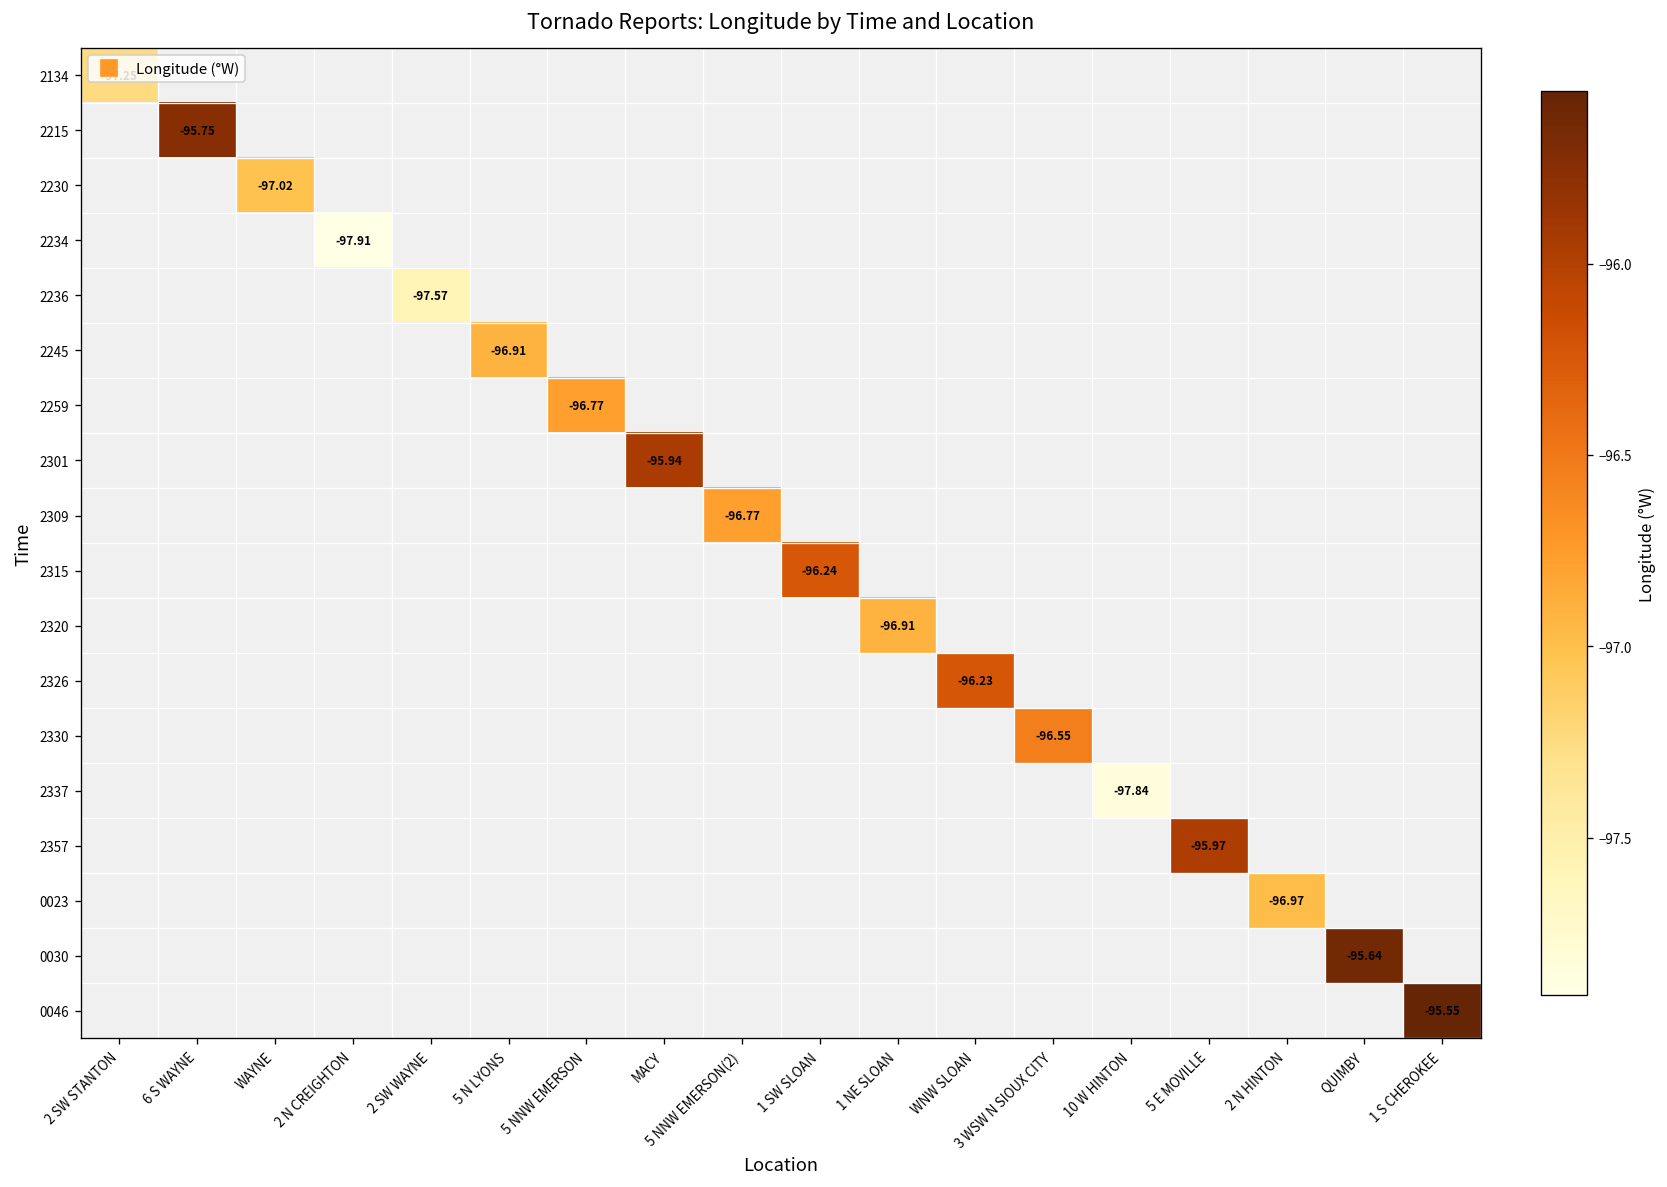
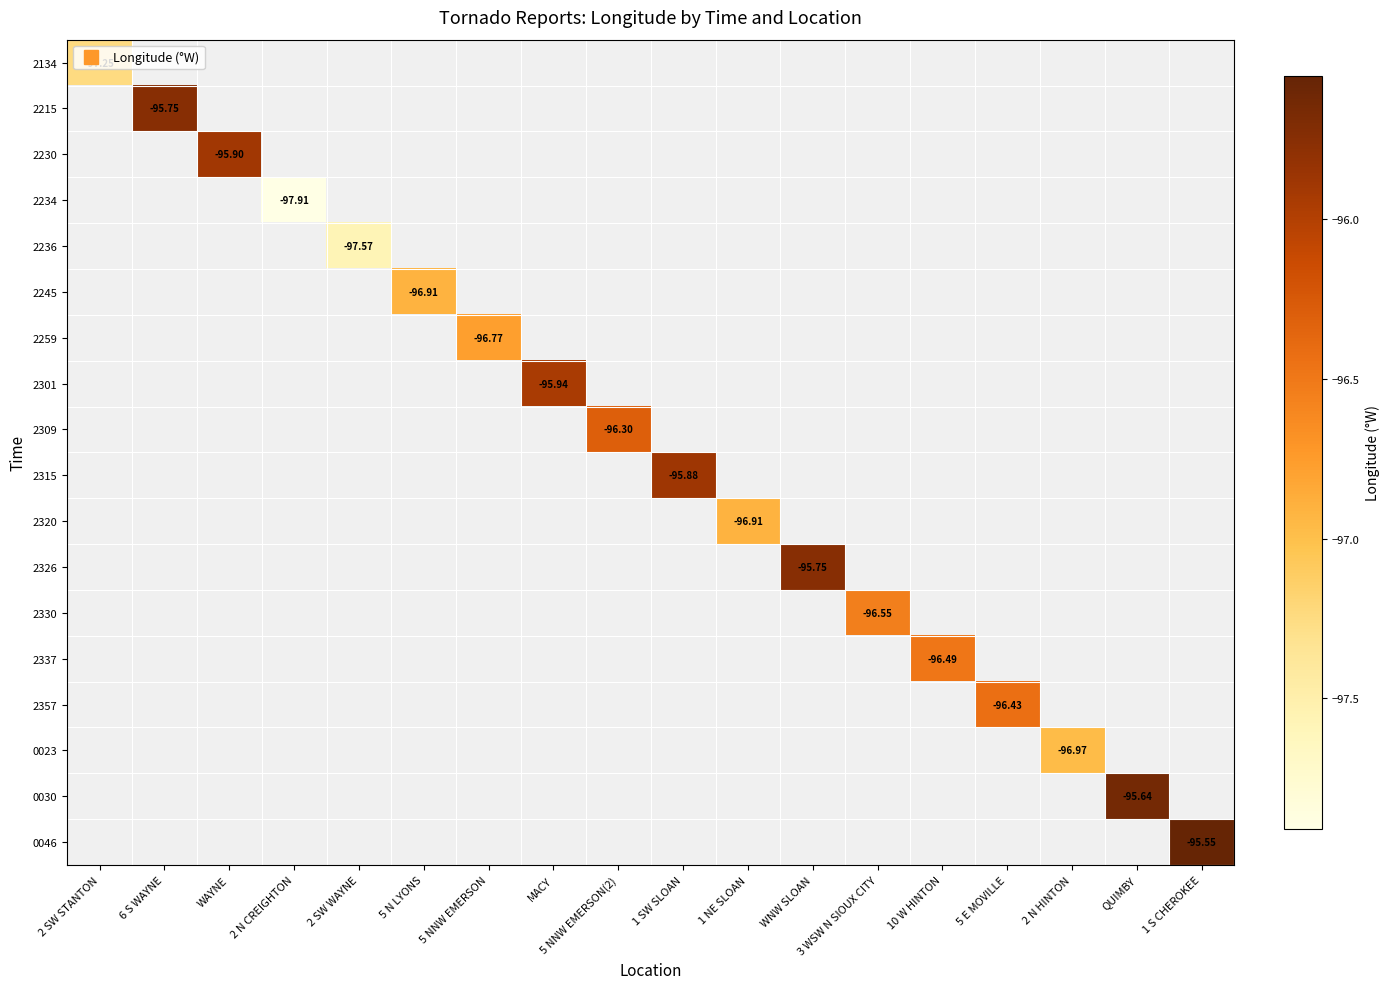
  {
    "2215": {
      "6 S WAYNE": -95.75
    },
    "2230": {
-     "WAYNE": -97.02
+     "WAYNE": -95.90
    },
    "2234": {
      "2 N CREIGHTON": -97.91
    },
    "2236": {
      "2 SW WAYNE": -97.57
    },
    "2245": {
      "5 N LYONS": -96.91
    },
    "2259": {
      "5 NNW EMERSON": -96.77
    },
    "2301": {
      "MACY": -95.94
    },
    "2309": {
-     "5 NNW EMERSON(2)": -96.77
+     "5 NNW EMERSON(2)": -96.30
    },
    "2315": {
-     "1 SW SLOAN": -96.24
+     "1 SW SLOAN": -95.88
    },
    "2320": {
      "1 NE SLOAN": -96.91
    },
    "2326": {
-     "WNW SLOAN": -96.23
+     "WNW SLOAN": -95.75
    },
    "2330": {
      "3 WSW N SIOUX CITY": -96.55
    },
    "2337": {
-     "10 W HINTON": -97.84
+     "10 W HINTON": -96.49
    },
    "2357": {
-     "5 E MOVILLE": -95.97
+     "5 E MOVILLE": -96.43
    },
    "0023": {
      "2 N HINTON": -96.97
    },
    "0030": {
      "QUIMBY": -95.64
    },
    "0046": {
      "1 S CHEROKEE": -95.55
    }
  }
